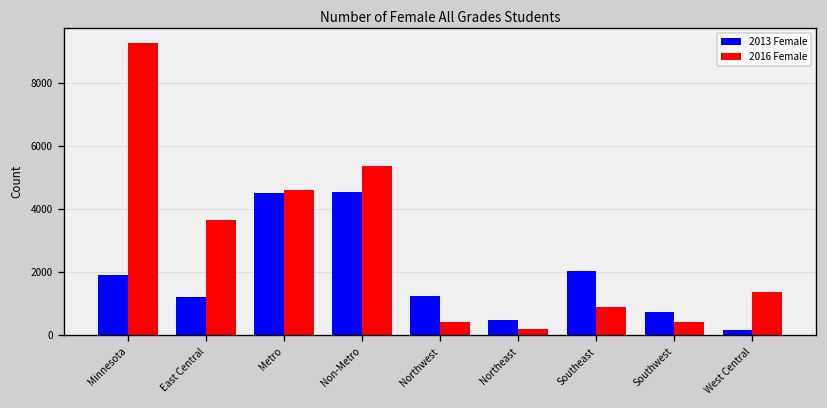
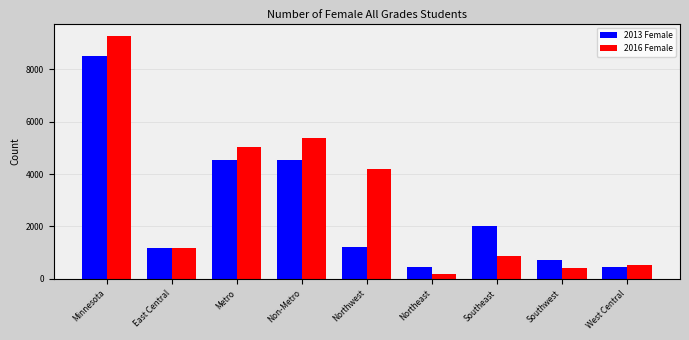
  {
    "2013 Female": {
-     "Minnesota": 1900,
+     "Minnesota": 8500,
      "East Central": 1200,
      "Metro": 4500,
      "Non-Metro": 4500,
      "Northwest": 1200,
      "Northeast": 500,
      "Southeast": 2000,
      "Southwest": 700,
-     "West Central": 200
+     "West Central": 500
    },
    "2016 Female": {
      "Minnesota": 9300,
-     "East Central": 3700,
-     "Metro": 4600,
+     "East Central": 1200,
+     "Metro": 5000,
      "Non-Metro": 5400,
-     "Northwest": 400,
+     "Northwest": 4200,
      "Northeast": 200,
      "Southeast": 900,
      "Southwest": 400,
-     "West Central": 1400
+     "West Central": 500
    }
  }
